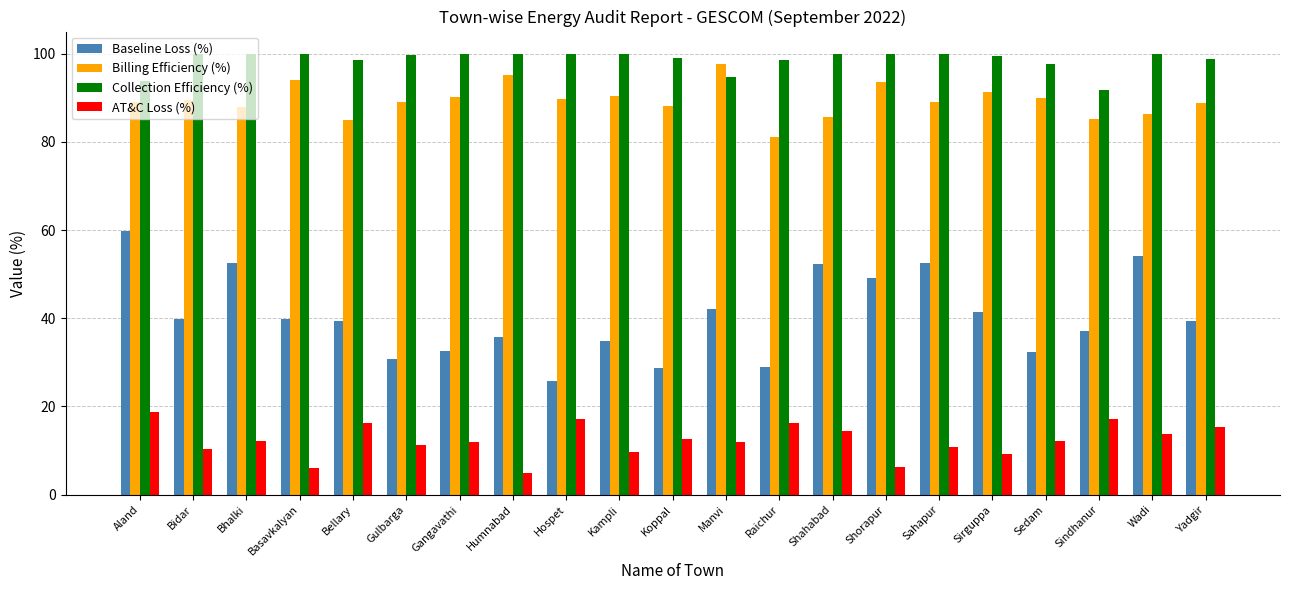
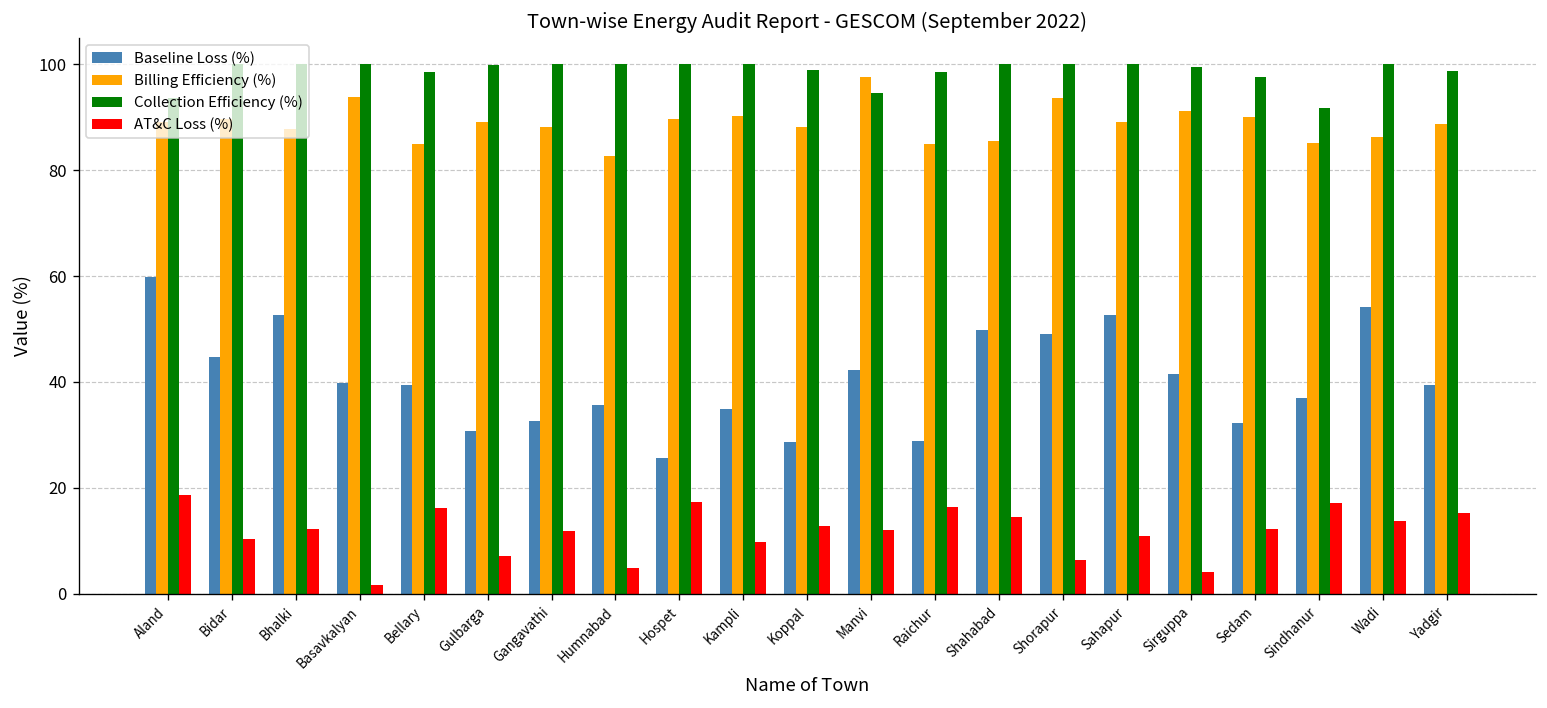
  {
    "Baseline Loss (%)": {
      "Aland": 60,
-     "Bidar": 40,
+     "Bidar": 45,
      "Bhalki": 53,
      "Basavkalyan": 40,
      "Bellary": 39,
      "Gulbarga": 31,
      "Gangavathi": 33,
      "Humnabad": 36,
      "Hospet": 26,
      "Kampli": 35,
      "Koppal": 29,
      "Manvi": 42,
      "Raichur": 29,
-     "Shahabad": 52,
+     "Shahabad": 50,
      "Shorapur": 49,
      "Sahapur": 53,
      "Sirguppa": 41,
      "Sedam": 32,
      "Sindhanur": 37,
      "Wadi": 54,
      "Yadgir": 39
    },
    "Billing Efficiency (%)": {
      "Basavkalyan": 94,
      "Bellary": 85,
      "Gulbarga": 89,
-     "Gangavathi": 90,
-     "Humnabad": 95,
+     "Gangavathi": 88,
+     "Humnabad": 83,
      "Hospet": 90,
      "Kampli": 90,
      "Koppal": 88,
      "Manvi": 98,
-     "Raichur": 81,
+     "Raichur": 85,
      "Shahabad": 86,
      "Shorapur": 94,
      "Sahapur": 89,
      "Sirguppa": 91,
      "Sedam": 90,
      "Sindhanur": 85,
      "Wadi": 86,
      "Yadgir": 89
    },
    "Collection Efficiency (%)": {
      "Basavkalyan": 100,
      "Bellary": 99,
      "Gulbarga": 100,
      "Gangavathi": 100,
      "Humnabad": 100,
      "Hospet": 100,
      "Kampli": 100,
      "Koppal": 99,
      "Manvi": 95,
      "Raichur": 99,
      "Shahabad": 100,
      "Shorapur": 100,
      "Sahapur": 100,
      "Sirguppa": 99,
      "Sedam": 98,
      "Sindhanur": 92,
      "Wadi": 100,
      "Yadgir": 99
    },
    "AT&C Loss (%)": {
      "Aland": 19,
      "Bidar": 10,
      "Bhalki": 12,
-     "Basavkalyan": 6,
+     "Basavkalyan": 2,
      "Bellary": 16,
-     "Gulbarga": 11,
+     "Gulbarga": 7,
      "Gangavathi": 12,
      "Humnabad": 5,
      "Hospet": 17,
      "Kampli": 10,
      "Koppal": 13,
      "Manvi": 12,
      "Raichur": 16,
      "Shahabad": 14,
      "Shorapur": 6,
      "Sahapur": 11,
-     "Sirguppa": 9,
+     "Sirguppa": 4,
      "Sedam": 12,
      "Sindhanur": 17,
      "Wadi": 14,
      "Yadgir": 15
    }
  }
